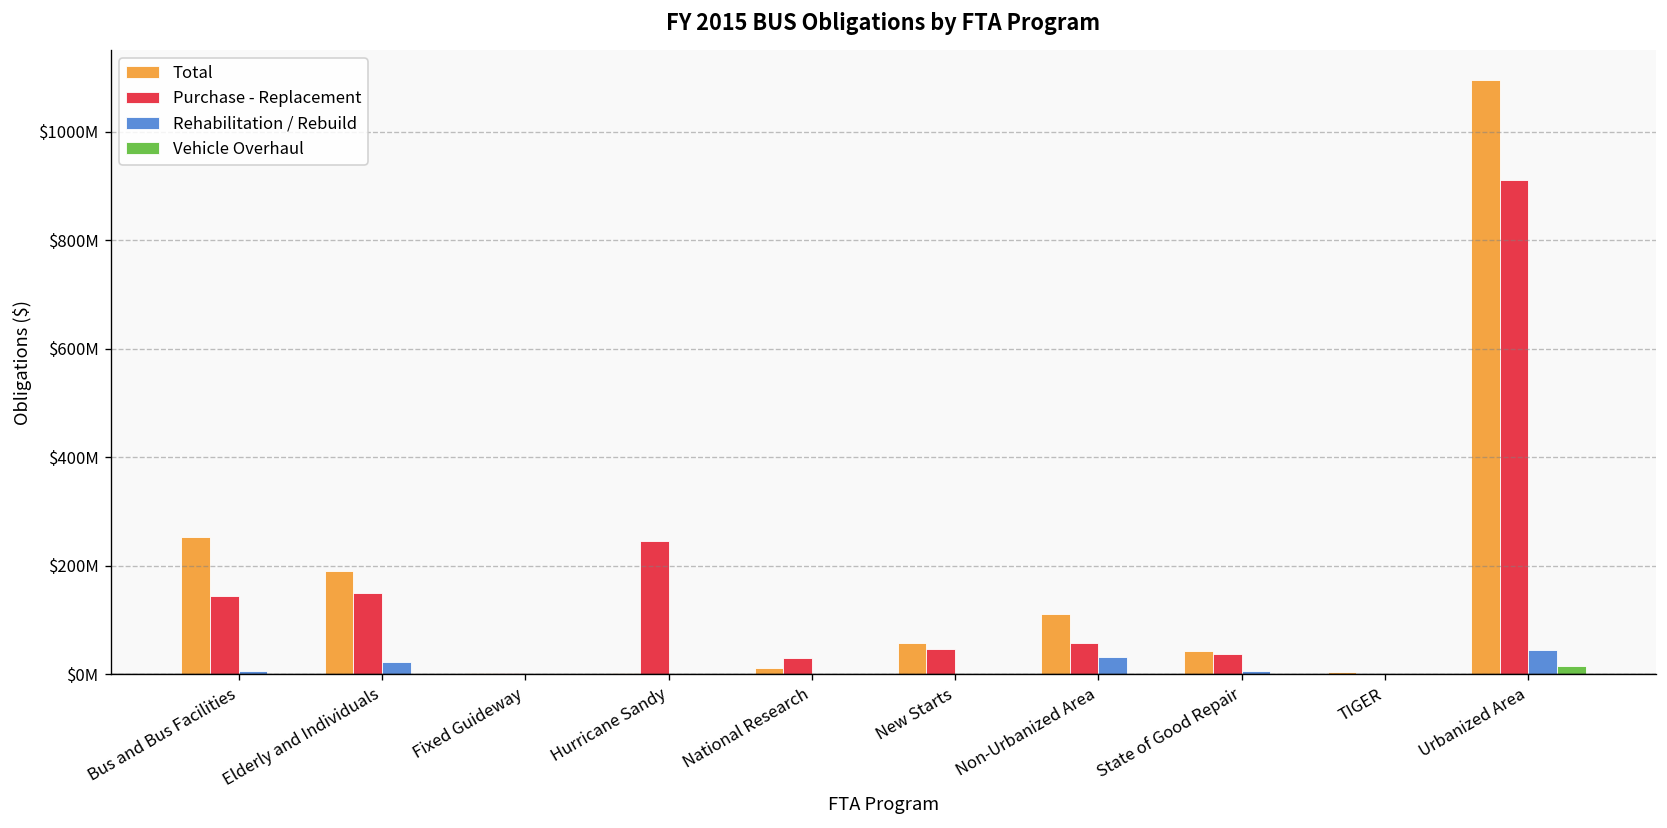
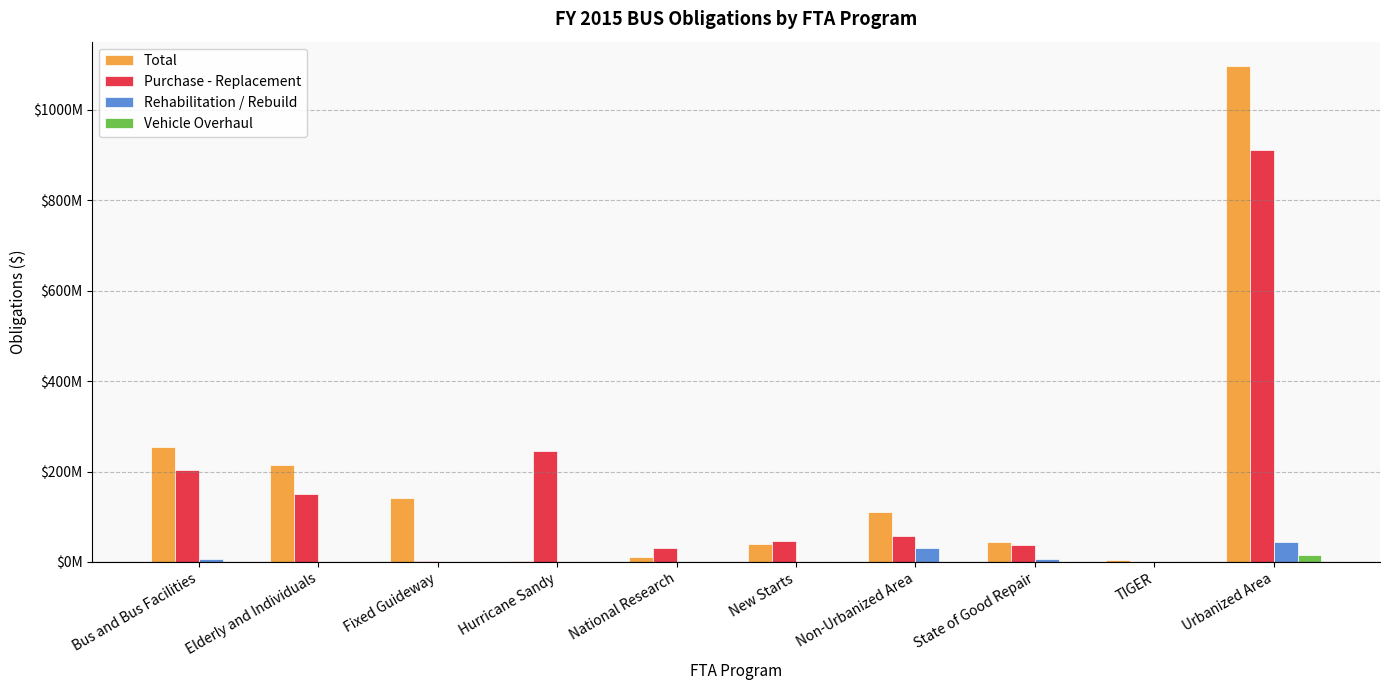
  {
    "Total": {
      "Bus and Bus Facilities": "$250000000",
-     "Elderly and Individuals": "$190000000",
-     "Fixed Guideway": "$0",
+     "Elderly and Individuals": "$210000000",
+     "Fixed Guideway": "$140000000",
      "National Research": "$10000000",
-     "New Starts": "$60000000",
+     "New Starts": "$40000000",
      "Non-Urbanized Area": "$110000000",
      "State of Good Repair": "$40000000",
      "Urbanized Area": "$1100000000"
    },
    "Purchase - Replacement": {
-     "Bus and Bus Facilities": "$140000000",
+     "Bus and Bus Facilities": "$200000000",
      "Elderly and Individuals": "$150000000",
      "Hurricane Sandy": "$240000000",
      "National Research": "$30000000",
      "New Starts": "$50000000",
      "Non-Urbanized Area": "$60000000",
      "State of Good Repair": "$40000000",
      "TIGER": "$0",
      "Urbanized Area": "$910000000"
    },
    "Rehabilitation / Rebuild": {
      "Bus and Bus Facilities": "$10000000",
-     "Elderly and Individuals": "$20000000",
+     "Elderly and Individuals": "$0",
      "Fixed Guideway": "$0",
      "Hurricane Sandy": "$0",
      "National Research": "$0",
      "New Starts": "$0",
      "Non-Urbanized Area": "$30000000",
      "State of Good Repair": "$10000000",
      "TIGER": "$0",
      "Urbanized Area": "$50000000"
    },
    "Vehicle Overhaul": {
      "Fixed Guideway": "$0",
      "Hurricane Sandy": "$0",
      "National Research": "$0",
      "New Starts": "$0",
      "Non-Urbanized Area": "$0",
      "State of Good Repair": "$0",
      "TIGER": "$0",
      "Urbanized Area": "$20000000"
    }
  }
